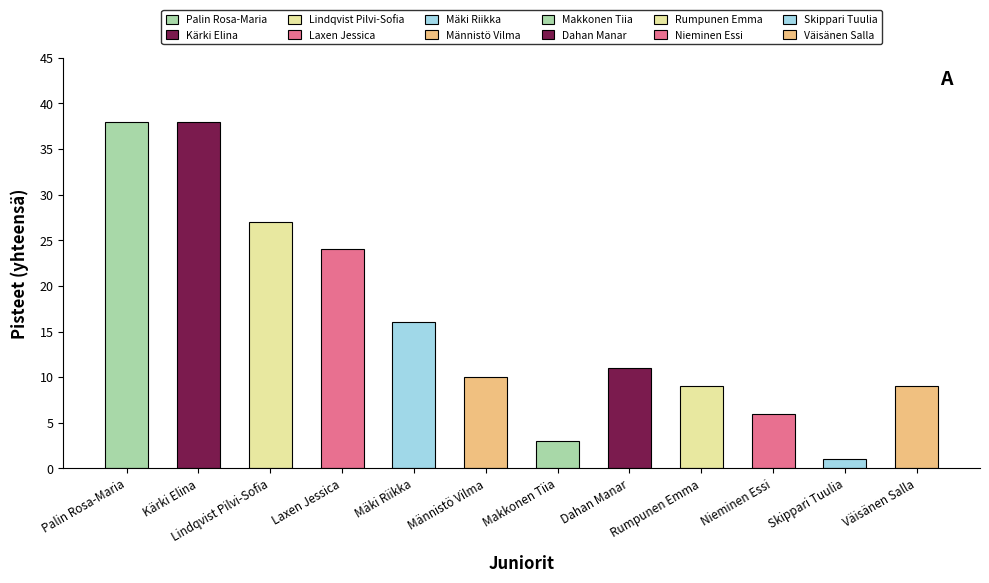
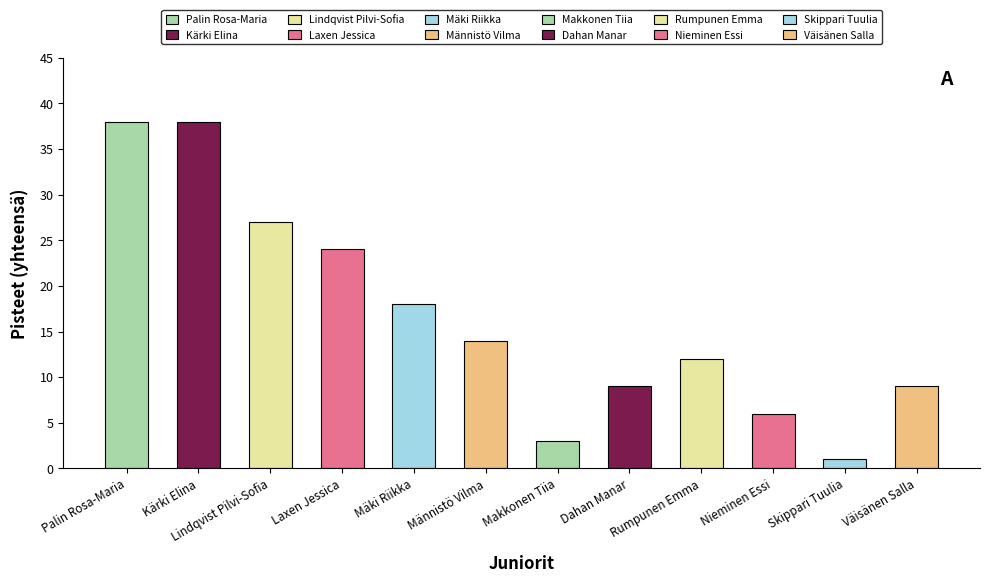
  {
    "Palin Rosa-Maria": 38,
    "Kärki Elina": 38,
    "Lindqvist Pilvi-Sofia": 27,
    "Laxen Jessica": 24,
-   "Mäki Riikka": 16,
-   "Männistö Vilma": 10,
+   "Mäki Riikka": 18,
+   "Männistö Vilma": 14,
    "Makkonen Tiia": 3,
-   "Dahan Manar": 11,
-   "Rumpunen Emma": 9,
+   "Dahan Manar": 9,
+   "Rumpunen Emma": 12,
    "Nieminen Essi": 6,
    "Skippari Tuulia": 1,
    "Väisänen Salla": 9
  }
